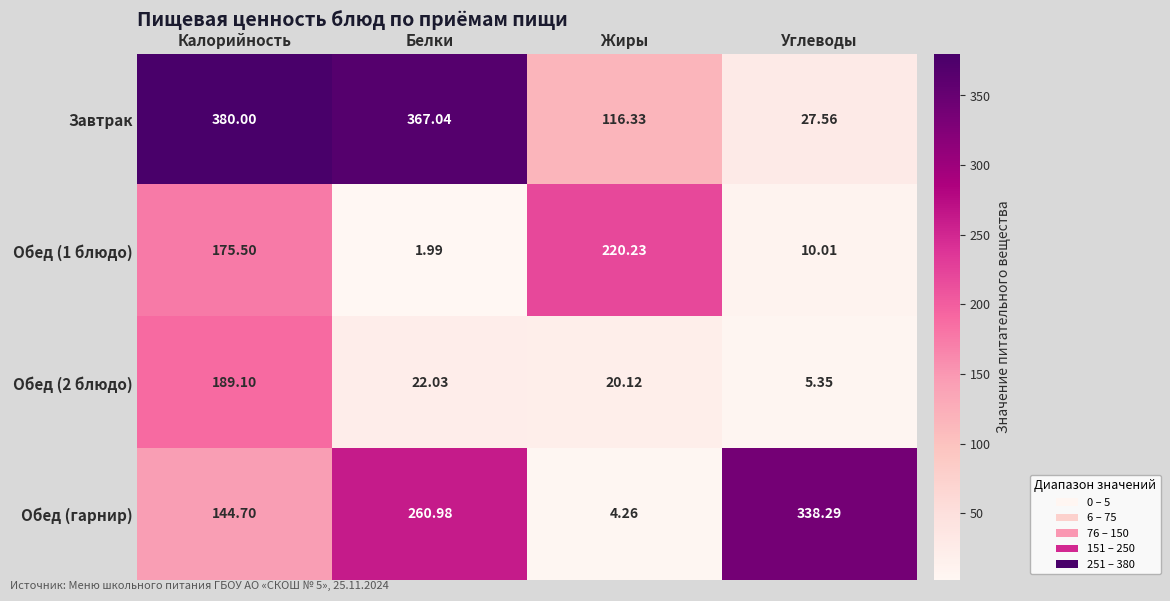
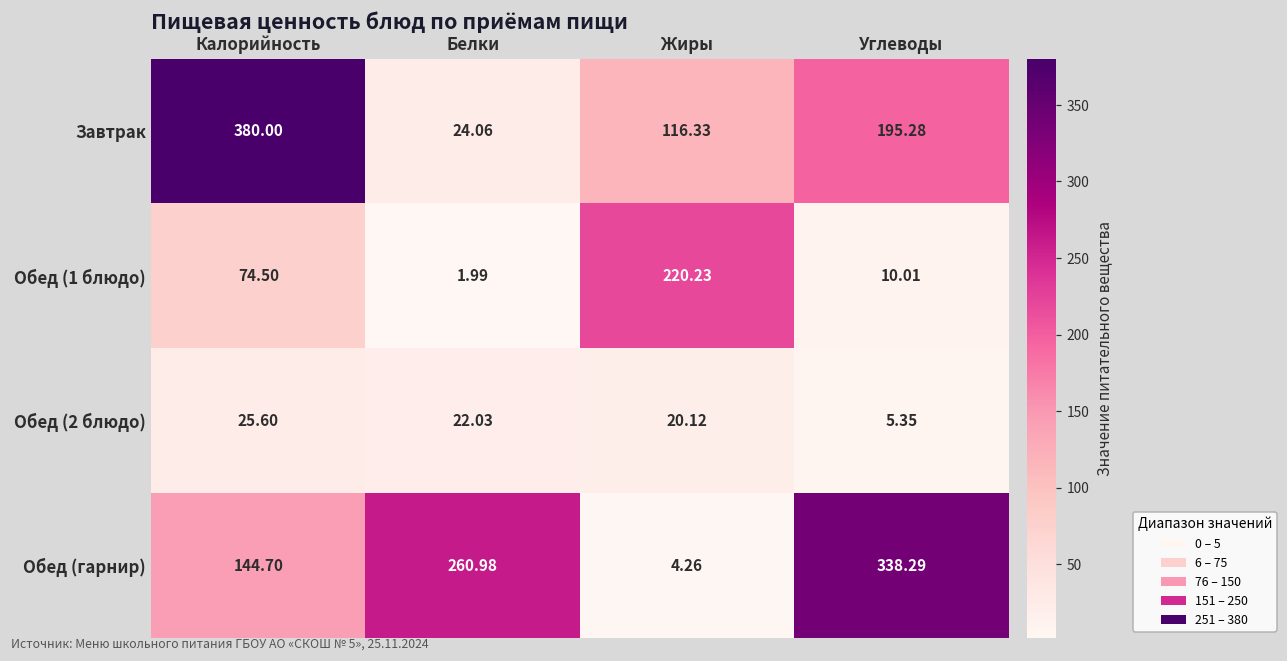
  {
    "Завтрак": {
      "Калорийность": 380.00,
-     "Белки": 367.04,
+     "Белки": 24.06,
      "Жиры": 116.33,
-     "Углеводы": 27.56
+     "Углеводы": 195.28
    },
    "Обед (1 блюдо)": {
-     "Калорийность": 175.50,
+     "Калорийность": 74.50,
      "Белки": 1.99,
      "Жиры": 220.23,
      "Углеводы": 10.01
    },
    "Обед (2 блюдо)": {
-     "Калорийность": 189.10,
+     "Калорийность": 25.60,
      "Белки": 22.03,
      "Жиры": 20.12,
      "Углеводы": 5.35
    },
    "Обед (гарнир)": {
      "Калорийность": 144.70,
      "Белки": 260.98,
      "Жиры": 4.26,
      "Углеводы": 338.29
    }
  }
